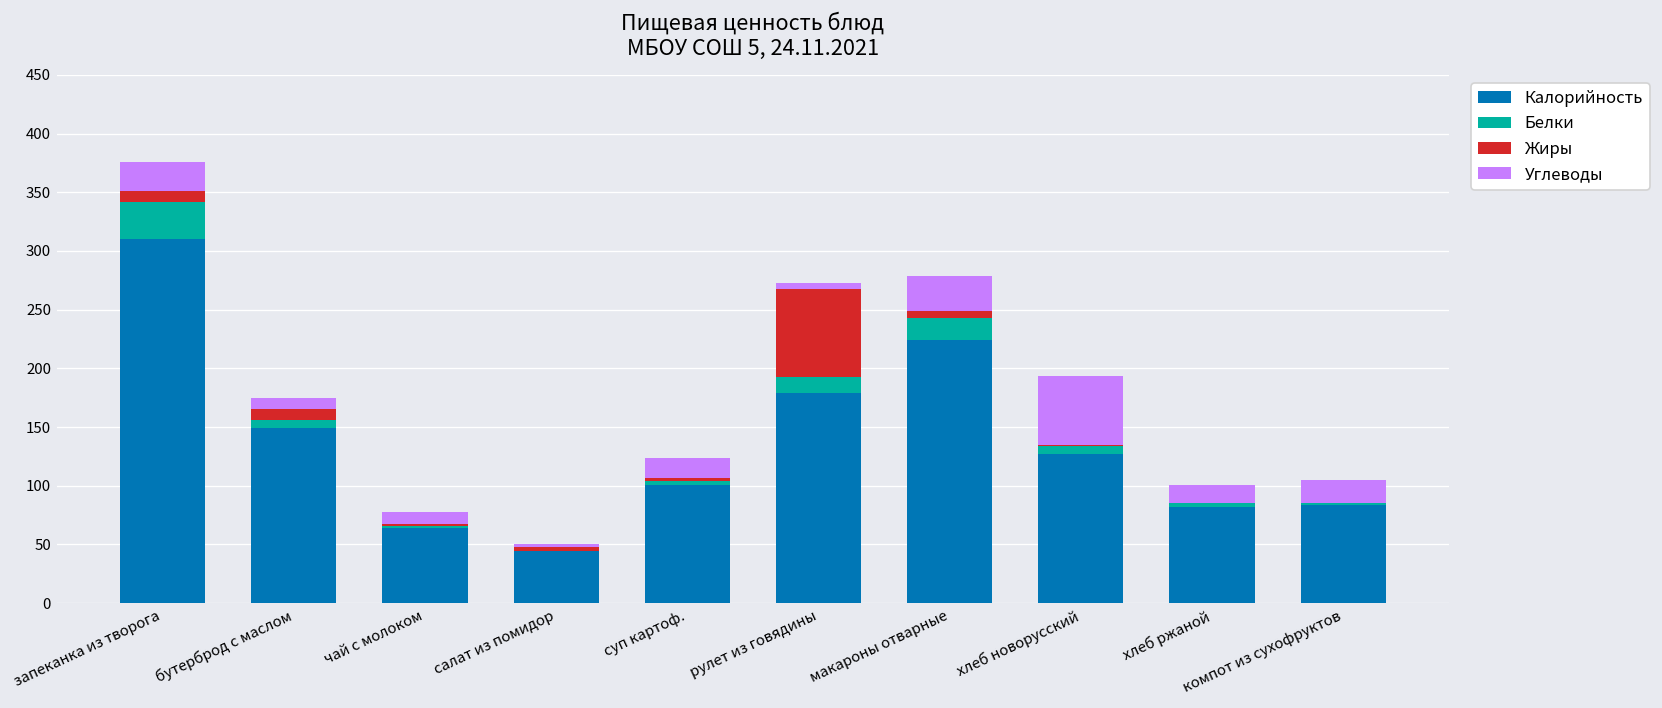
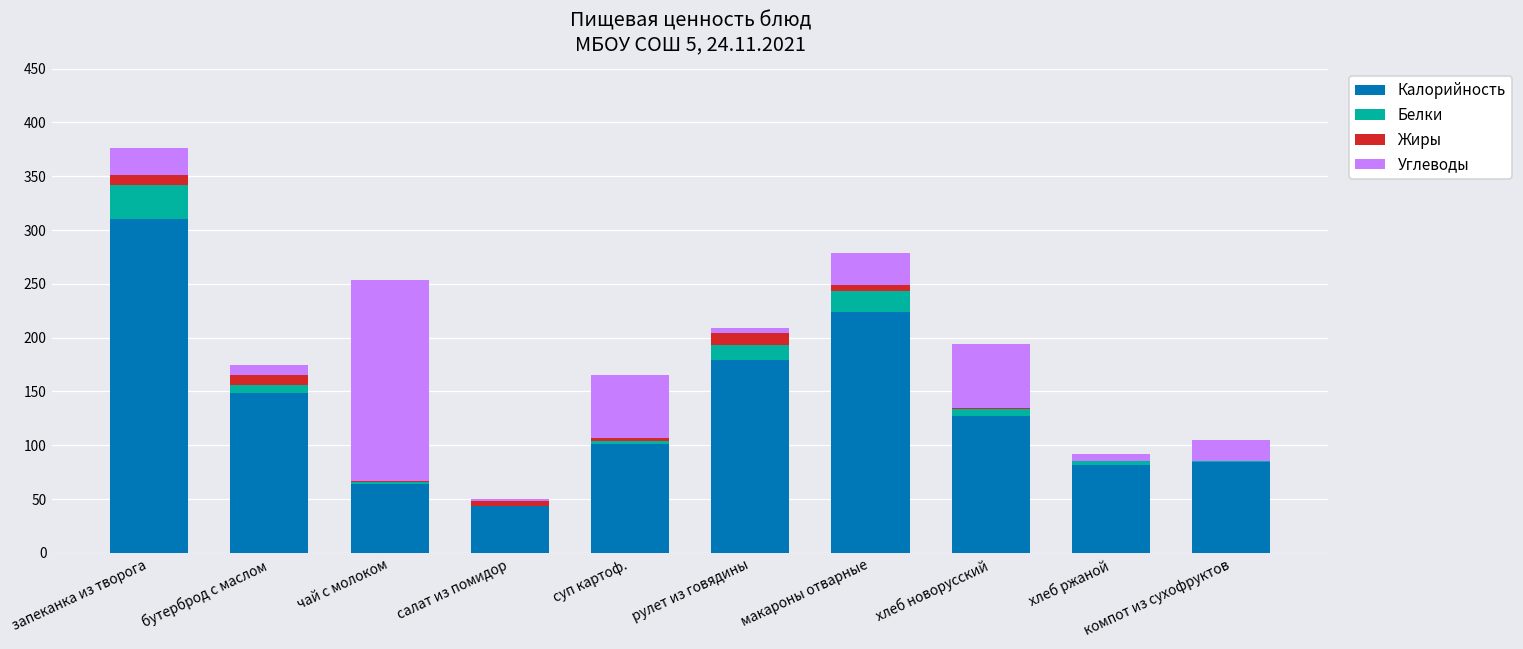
  {
    "Калорийность": {
      "запеканка из творога": 310,
      "бутерброд с маслом": 150,
      "чай с молоком": 60,
      "салат из помидор": 40,
      "суп картоф.": 100,
      "рулет из говядины": 180,
      "макароны отварные": 220,
      "хлеб новорусский": 130,
      "хлеб ржаной": 80,
      "компот из сухофруктов": 80
    },
    "Белки": {
      "запеканка из творога": 30,
      "бутерброд с маслом": 10,
      "салат из помидор": 0,
      "суп картоф.": 0,
      "рулет из говядины": 10,
      "макароны отварные": 20,
      "хлеб новорусский": 10,
      "хлеб ржаной": 0
    },
    "Жиры": {
      "запеканка из творога": 10,
      "бутерброд с маслом": 10,
      "салат из помидор": 0,
      "суп картоф.": 0,
-     "рулет из говядины": 80,
+     "рулет из говядины": 10,
      "макароны отварные": 10,
      "хлеб ржаной": 0,
      "компот из сухофруктов": 0
    },
    "Углеводы": {
      "запеканка из творога": 30,
      "бутерброд с маслом": 10,
-     "чай с молоком": 10,
-     "суп картоф.": 20,
+     "чай с молоком": 190,
+     "суп картоф.": 60,
      "рулет из говядины": 10,
      "макароны отварные": 30,
      "хлеб новорусский": 60,
-     "хлеб ржаной": 20,
+     "хлеб ржаной": 10,
      "компот из сухофруктов": 20
    }
  }
